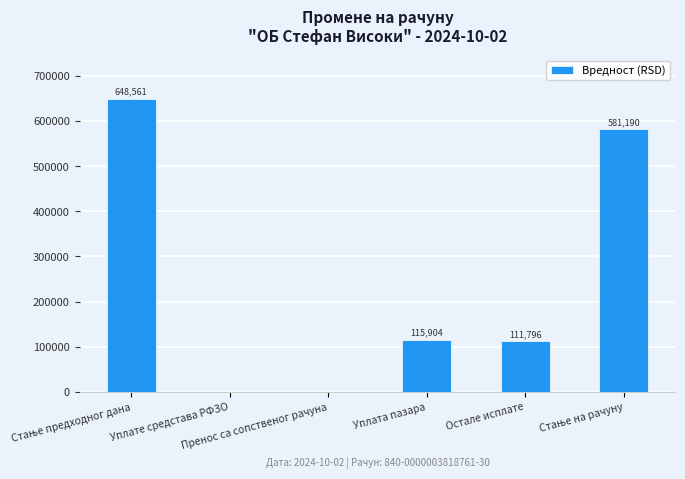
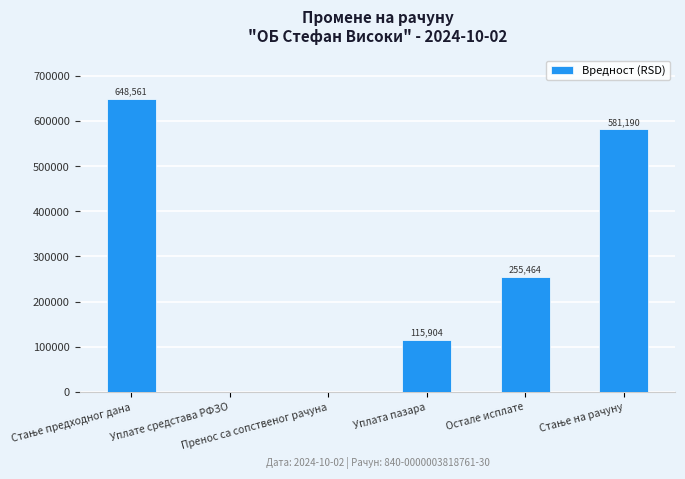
  {
    "Стање предходног дана": "648,561",
    "Уплата пазара": "115,904",
-   "Остале исплате": "111,796",
+   "Остале исплате": "255,464",
    "Стање на рачуну": "581,190"
  }
